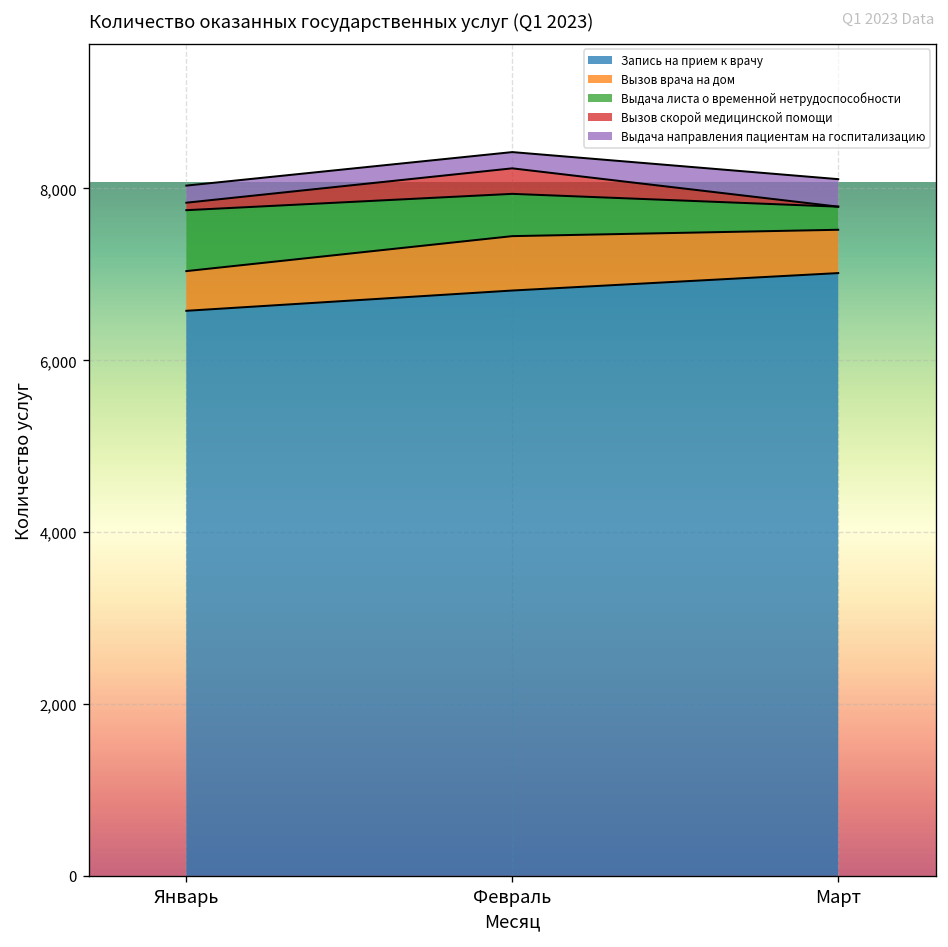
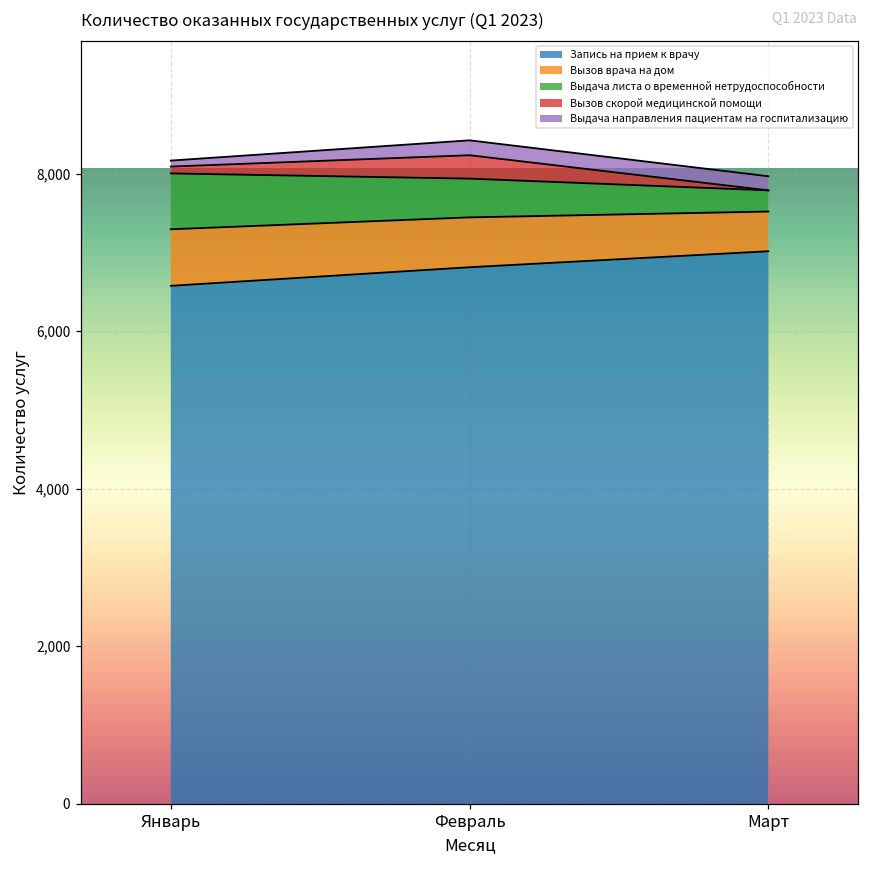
  {
    "Запись на прием к врачу": {
      "Январь": "6,600",
      "Февраль": "6,800",
      "Март": "7,000"
    },
    "Вызов врача на дом": {
-     "Январь": "500",
+     "Январь": "700",
      "Февраль": "600",
      "Март": "500"
    },
    "Выдача листа о временной нетрудоспособности": {
      "Январь": "700",
      "Февраль": "500"
    },
    "Вызов скорой медицинской помощи": {
      "Январь": "100",
      "Февраль": "300"
    },
    "Выдача направления пациентам на госпитализацию": {
-     "Январь": "200",
+     "Январь": "100",
      "Февраль": "200",
-     "Март": "300"
+     "Март": "200"
    }
  }
